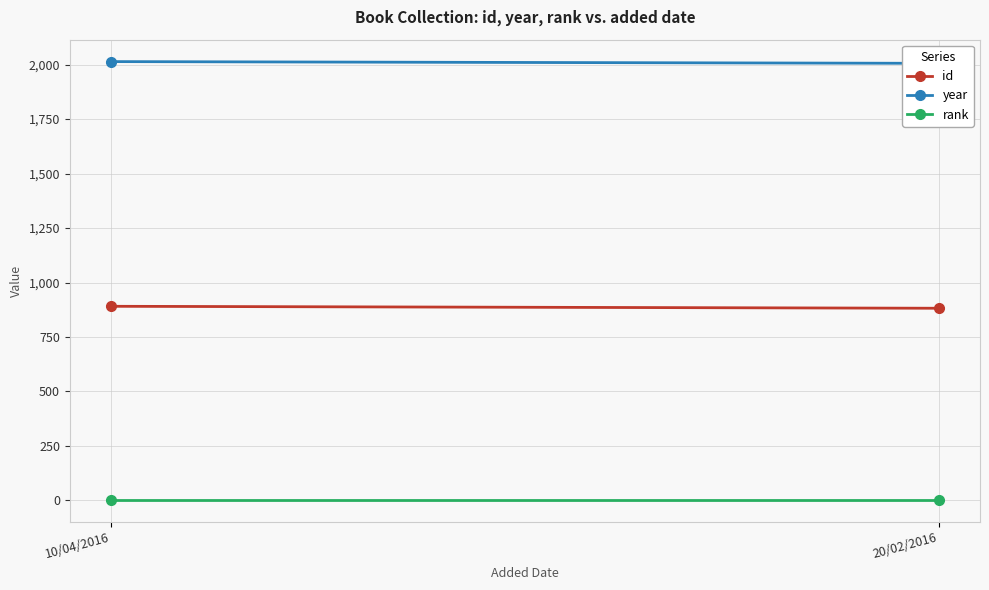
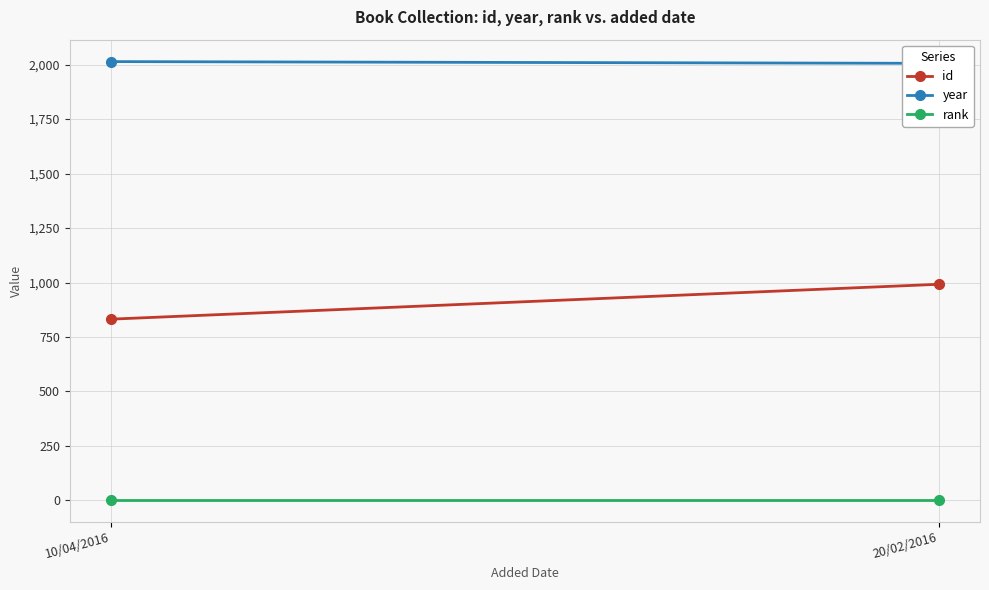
  {
    "id": {
-     "10/04/2016": "890",
-     "20/02/2016": "880"
+     "10/04/2016": "830",
+     "20/02/2016": "990"
    },
    "year": {
      "10/04/2016": "2,010"
    },
    "rank": {
      "10/04/2016": "0",
      "20/02/2016": "0"
    }
  }
